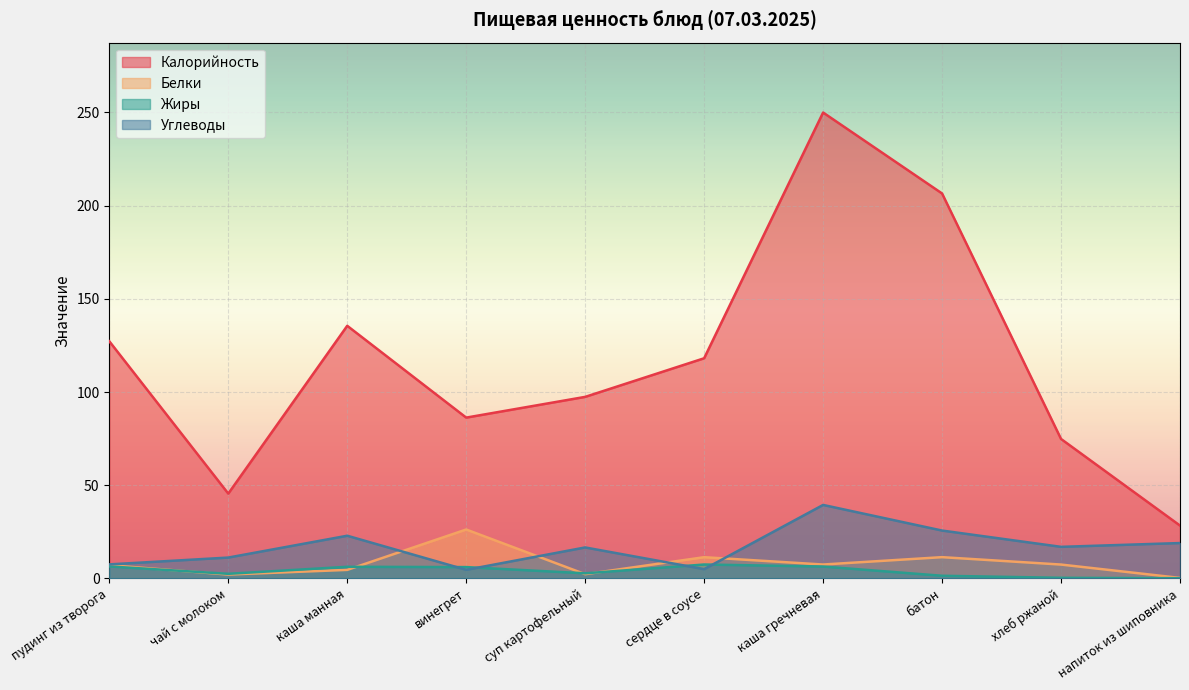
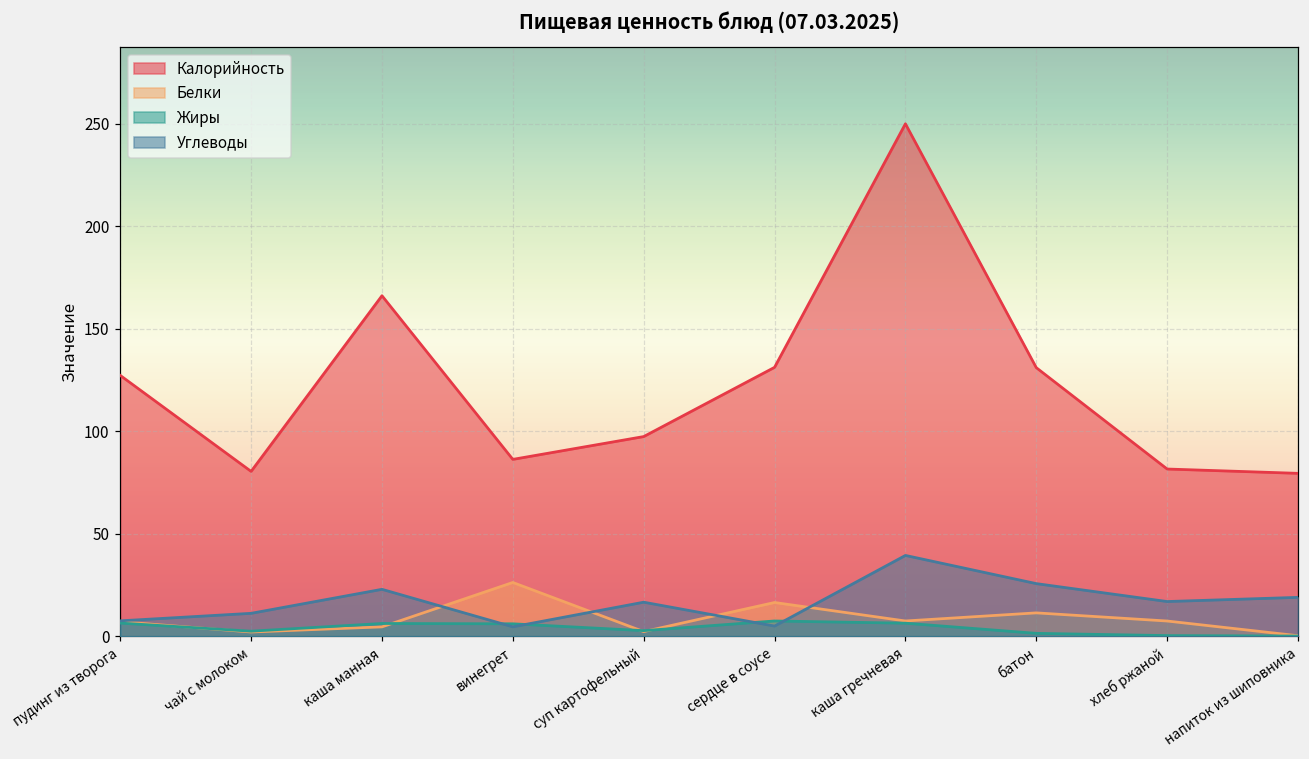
  {
    "Калорийность": {
      "пудинг из творога": 127,
-     "чай с молоком": 46,
-     "каша манная": 136,
+     "чай с молоком": 80,
+     "каша манная": 166,
      "винегрет": 86,
      "суп картофельный": 97,
-     "сердце в соусе": 118,
+     "сердце в соусе": 131,
      "каша гречневая": 250,
-     "батон": 207,
-     "хлеб ржаной": 75,
-     "напиток из шиповника": 28
+     "батон": 131,
+     "хлеб ржаной": 82,
+     "напиток из шиповника": 79
    },
    "Белки": {
      "каша манная": 5,
      "винегрет": 26,
-     "сердце в соусе": 11,
+     "сердце в соусе": 16,
      "батон": 11,
      "хлеб ржаной": 7
    }
  }
